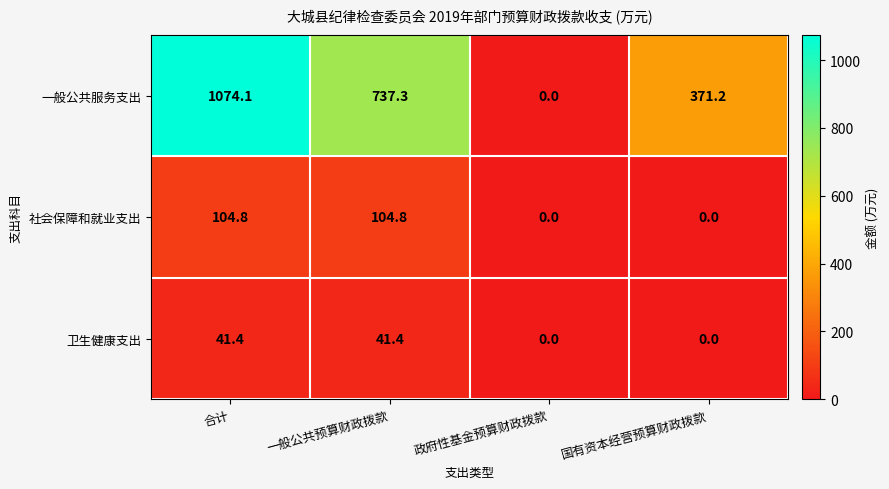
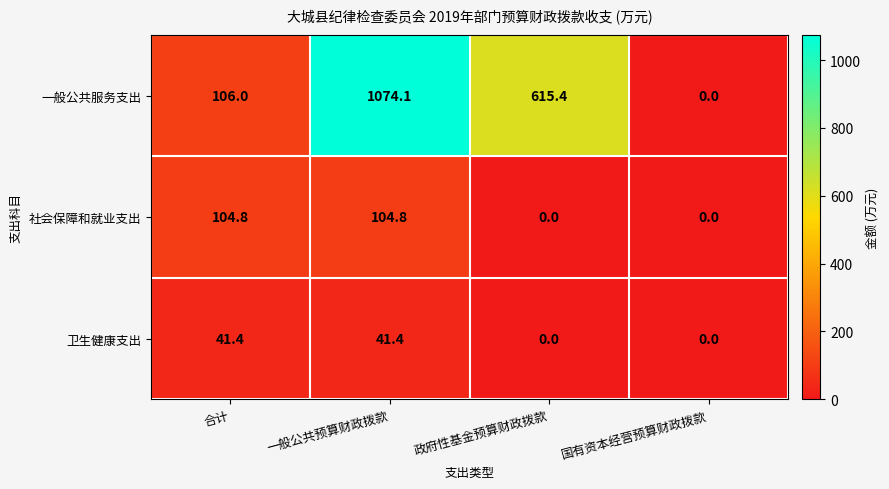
  {
    "一般公共服务支出": {
-     "合计": 1074.1,
-     "一般公共预算财政拨款": 737.3,
-     "政府性基金预算财政拨款": 0.0,
-     "国有资本经营预算财政拨款": 371.2
+     "合计": 106.0,
+     "一般公共预算财政拨款": 1074.1,
+     "政府性基金预算财政拨款": 615.4,
+     "国有资本经营预算财政拨款": 0.0
    },
    "社会保障和就业支出": {
      "合计": 104.8,
      "一般公共预算财政拨款": 104.8,
      "政府性基金预算财政拨款": 0.0,
      "国有资本经营预算财政拨款": 0.0
    },
    "卫生健康支出": {
      "合计": 41.4,
      "一般公共预算财政拨款": 41.4,
      "政府性基金预算财政拨款": 0.0,
      "国有资本经营预算财政拨款": 0.0
    }
  }
